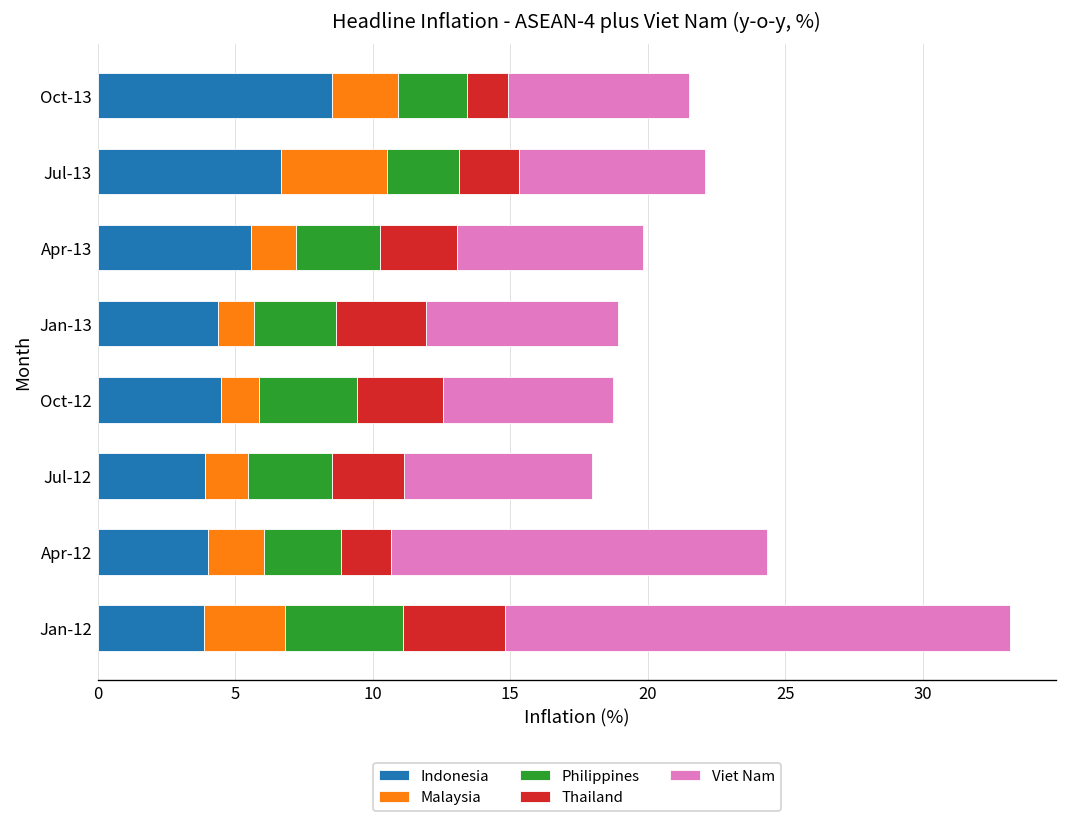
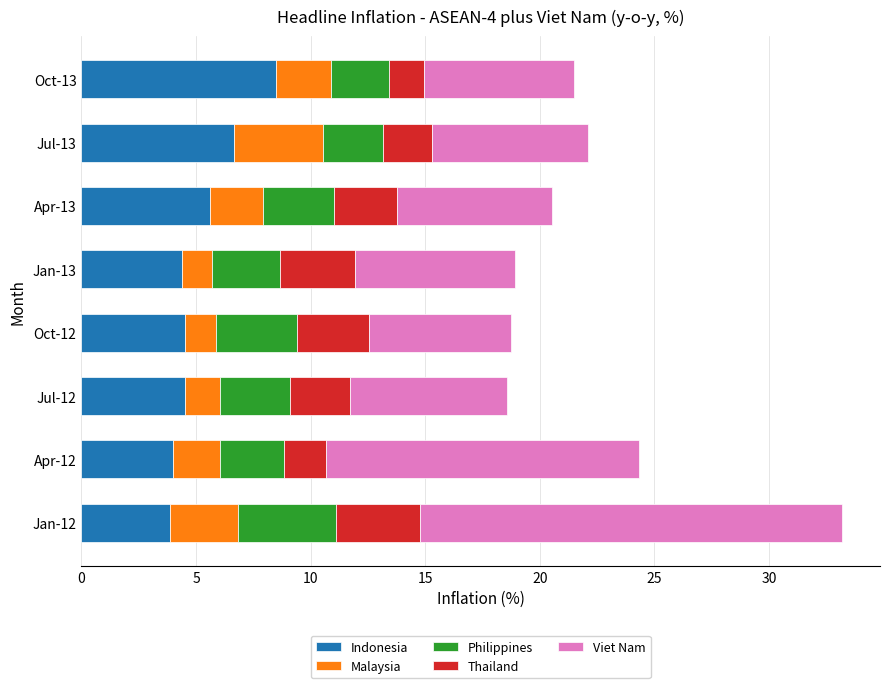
  {
    "Indonesia": {
      "Oct-13": 8.5,
      "Jul-13": 6.7,
      "Apr-13": 5.6,
      "Jan-13": 4.4,
      "Oct-12": 4.5,
-     "Jul-12": 3.9,
+     "Jul-12": 4.5,
      "Apr-12": 4.0,
      "Jan-12": 3.9
    },
    "Malaysia": {
      "Oct-13": 2.4,
      "Jul-13": 3.9,
-     "Apr-13": 1.6,
+     "Apr-13": 2.4,
      "Jan-13": 1.3,
      "Oct-12": 1.4,
      "Jul-12": 1.6,
      "Apr-12": 2.0,
      "Jan-12": 3.0
    },
    "Philippines": {
      "Oct-13": 2.5,
      "Jul-13": 2.6,
      "Apr-13": 3.1,
      "Jan-13": 3.0,
      "Oct-12": 3.6,
      "Jul-12": 3.1,
      "Apr-12": 2.8,
      "Jan-12": 4.3
    },
    "Thailand": {
      "Oct-13": 1.5,
      "Jul-13": 2.2,
      "Apr-13": 2.8,
      "Jan-13": 3.3,
      "Oct-12": 3.1,
      "Jul-12": 2.6,
      "Apr-12": 1.8,
      "Jan-12": 3.7
    },
    "Viet Nam": {
      "Oct-13": 6.6,
      "Jul-13": 6.8,
      "Apr-13": 6.8,
      "Jan-13": 7.0,
      "Oct-12": 6.2,
      "Jul-12": 6.9,
      "Apr-12": 13.7,
      "Jan-12": 18.4
    }
  }
